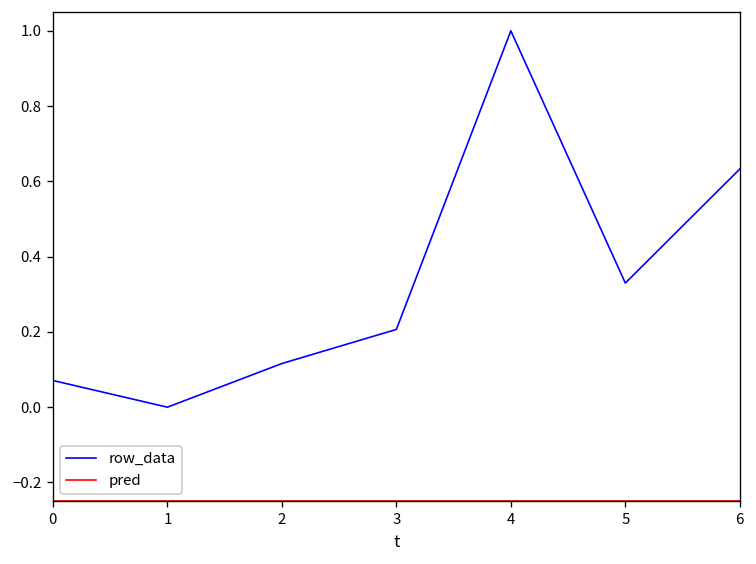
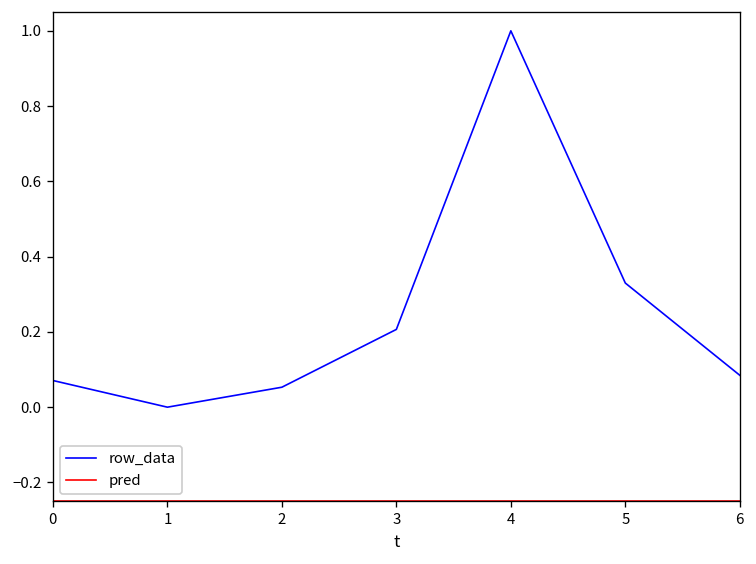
  {
    "row_data": {
      "0": 0.07,
      "1": 0.00,
-     "2": 0.12,
+     "2": 0.05,
      "3": 0.21,
      "4": 1.00,
      "5": 0.33,
-     "6": 0.63
+     "6": 0.08
    },
    "pred": {
      "0": -0.25,
      "1": -0.25,
      "2": -0.25,
      "3": -0.25,
      "4": -0.25,
      "5": -0.25,
      "6": -0.25
    }
  }
